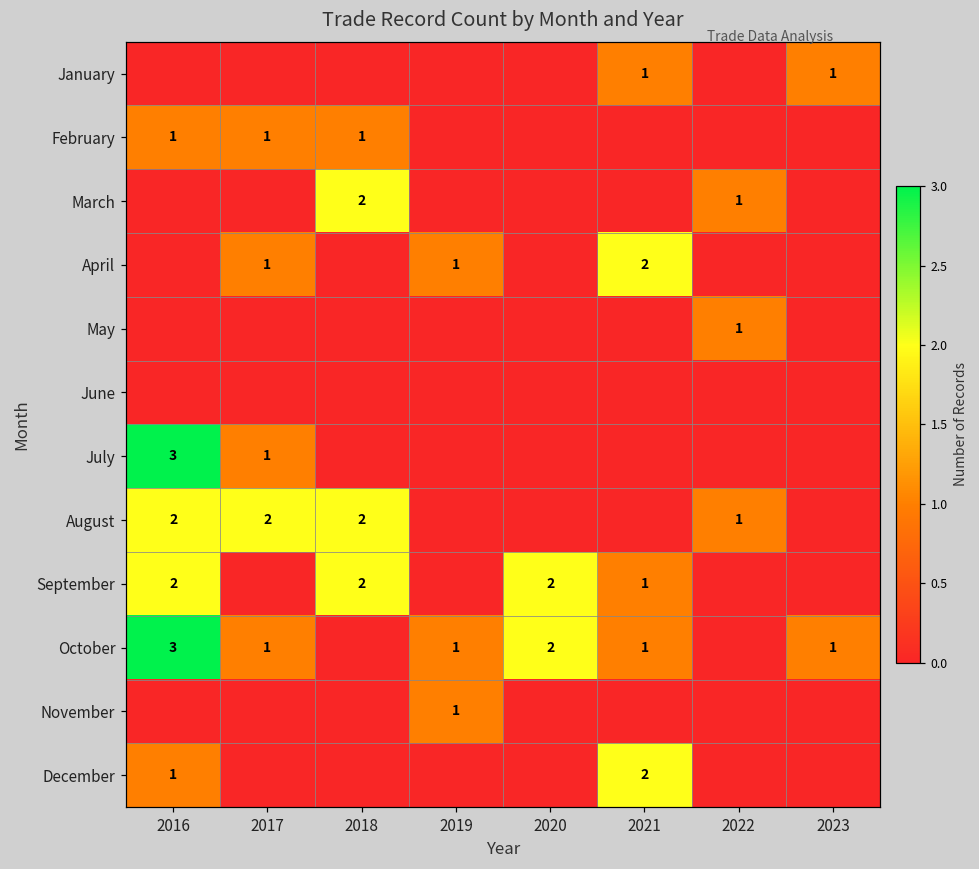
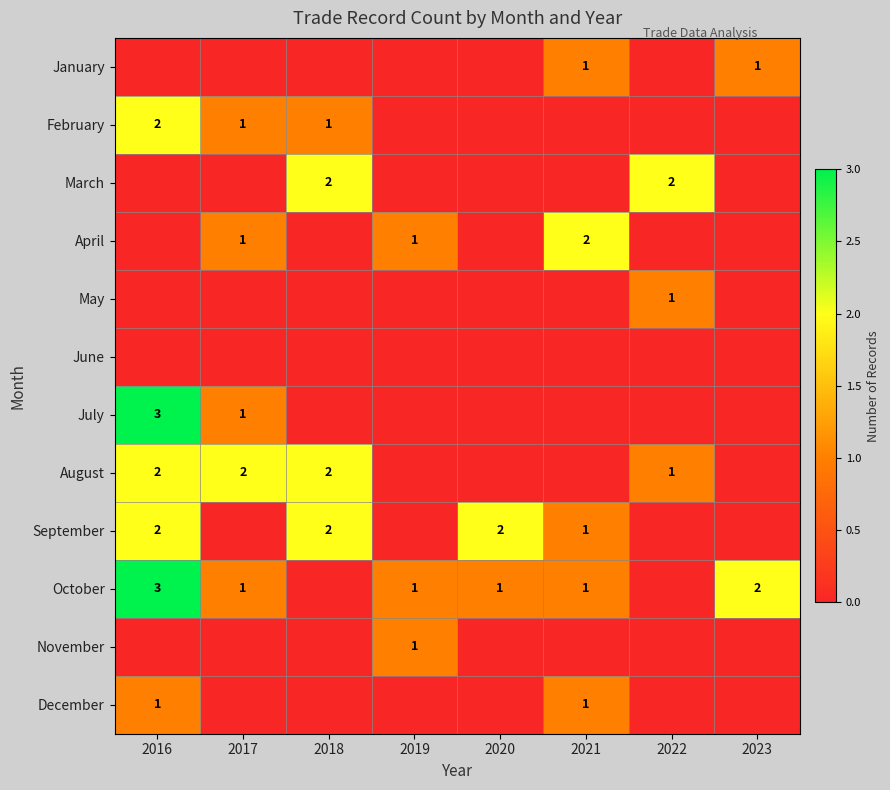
  {
    "January": {
      "2021": 1,
      "2023": 1
    },
    "February": {
-     "2016": 1,
+     "2016": 2,
      "2017": 1,
      "2018": 1
    },
    "March": {
      "2018": 2,
-     "2022": 1
+     "2022": 2
    },
    "April": {
      "2017": 1,
      "2019": 1,
      "2021": 2
    },
    "May": {
      "2022": 1
    },
    "July": {
      "2016": 3,
      "2017": 1
    },
    "August": {
      "2016": 2,
      "2017": 2,
      "2018": 2,
      "2022": 1
    },
    "September": {
      "2016": 2,
      "2018": 2,
      "2020": 2,
      "2021": 1
    },
    "October": {
      "2016": 3,
      "2017": 1,
      "2019": 1,
-     "2020": 2,
+     "2020": 1,
      "2021": 1,
-     "2023": 1
+     "2023": 2
    },
    "November": {
      "2019": 1
    },
    "December": {
      "2016": 1,
-     "2021": 2
+     "2021": 1
    }
  }
